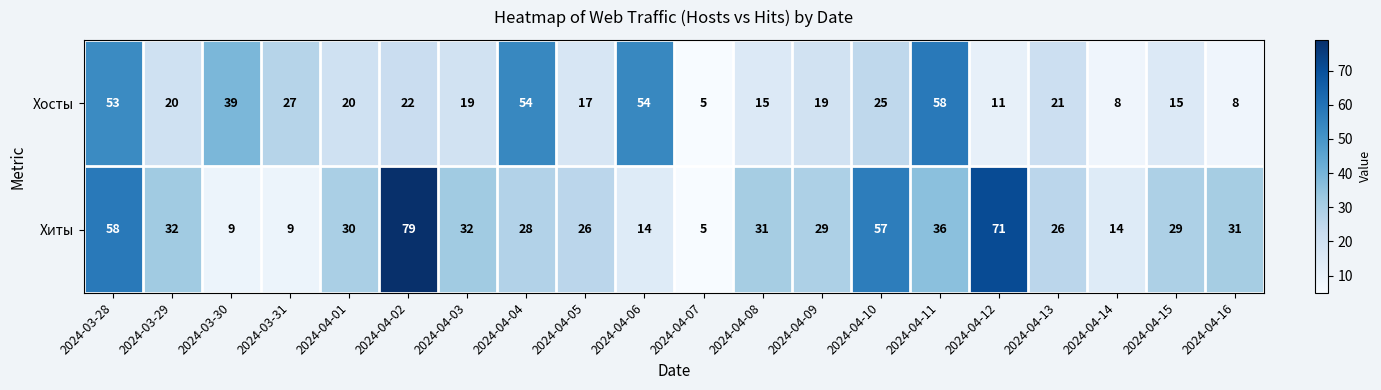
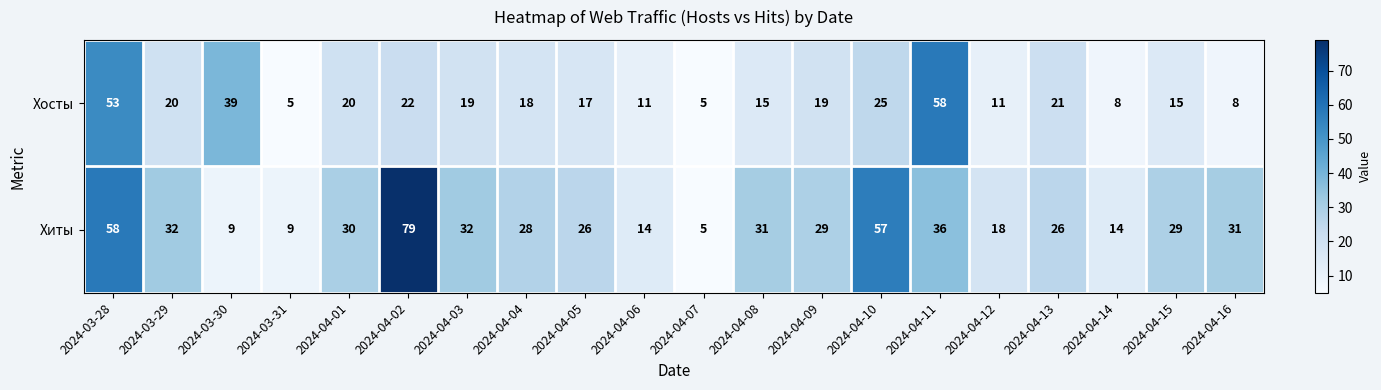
  {
    "Хосты": {
      "2024-03-28": 53,
      "2024-03-29": 20,
      "2024-03-30": 39,
-     "2024-03-31": 27,
+     "2024-03-31": 5,
      "2024-04-01": 20,
      "2024-04-02": 22,
      "2024-04-03": 19,
-     "2024-04-04": 54,
+     "2024-04-04": 18,
      "2024-04-05": 17,
-     "2024-04-06": 54,
+     "2024-04-06": 11,
      "2024-04-07": 5,
      "2024-04-08": 15,
      "2024-04-09": 19,
      "2024-04-10": 25,
      "2024-04-11": 58,
      "2024-04-12": 11,
      "2024-04-13": 21,
      "2024-04-14": 8,
      "2024-04-15": 15,
      "2024-04-16": 8
    },
    "Хиты": {
      "2024-03-28": 58,
      "2024-03-29": 32,
      "2024-03-30": 9,
      "2024-03-31": 9,
      "2024-04-01": 30,
      "2024-04-02": 79,
      "2024-04-03": 32,
      "2024-04-04": 28,
      "2024-04-05": 26,
      "2024-04-06": 14,
      "2024-04-07": 5,
      "2024-04-08": 31,
      "2024-04-09": 29,
      "2024-04-10": 57,
      "2024-04-11": 36,
-     "2024-04-12": 71,
+     "2024-04-12": 18,
      "2024-04-13": 26,
      "2024-04-14": 14,
      "2024-04-15": 29,
      "2024-04-16": 31
    }
  }
